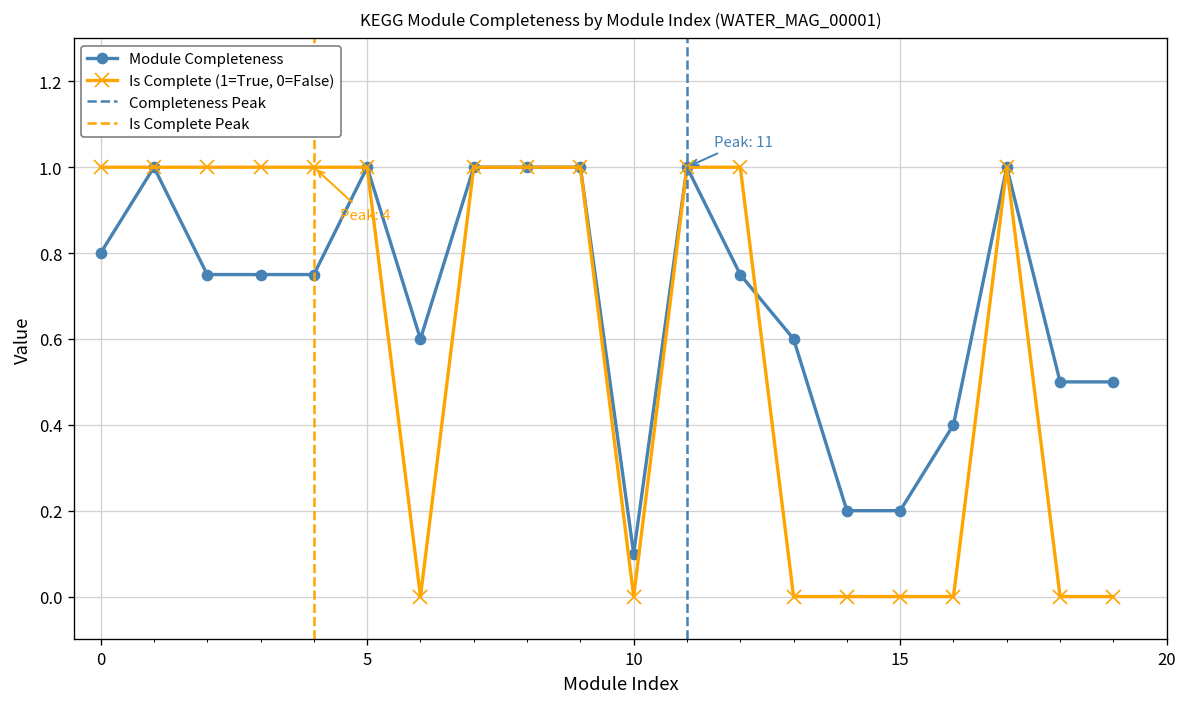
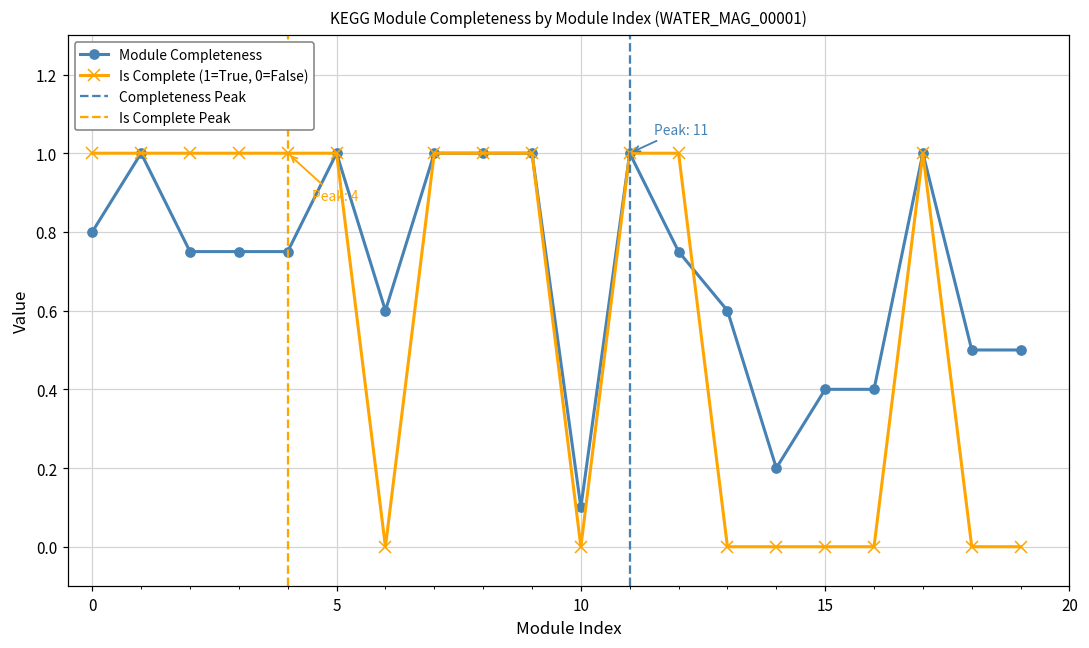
  {
    "Module Completeness": {
      "0": 0.8,
      "10": 0.1,
-     "15": 0.2
+     "15": 0.4
    },
    "Is Complete (1=True, 0=False)": {
      "0": 1.0,
      "10": 0.0,
      "15": 0.0
    }
  }
